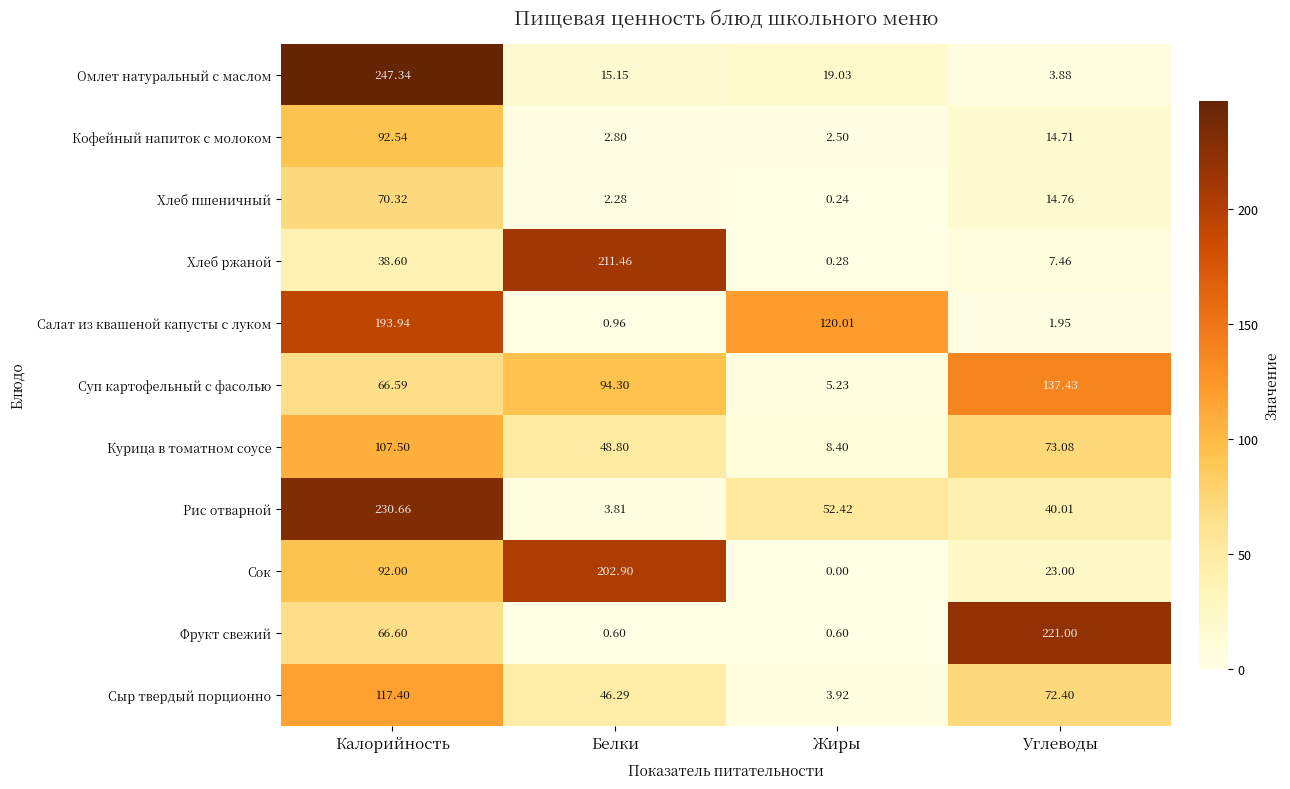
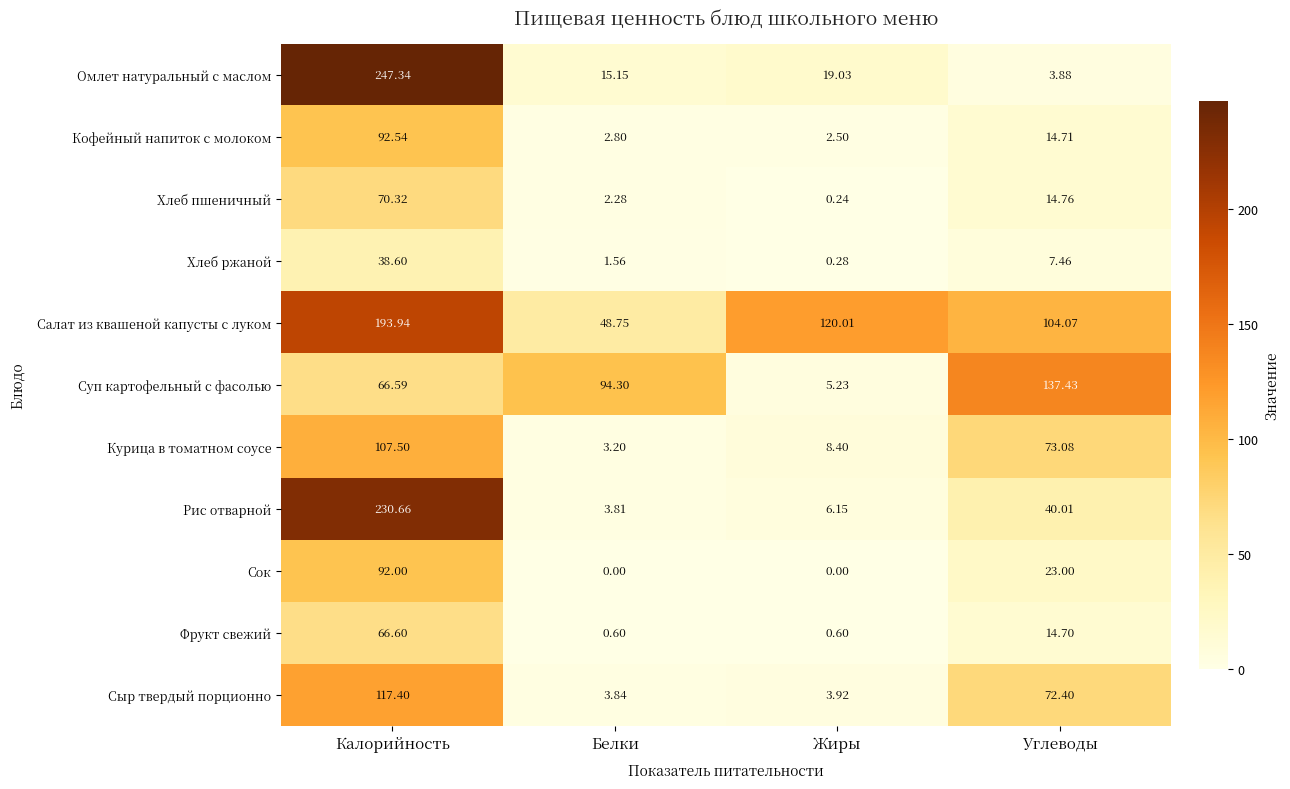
  {
    "Омлет натуральный с маслом": {
      "Калорийность": 247.34,
      "Белки": 15.15,
      "Жиры": 19.03,
      "Углеводы": 3.88
    },
    "Кофейный напиток с молоком": {
      "Калорийность": 92.54,
      "Белки": 2.80,
      "Жиры": 2.50,
      "Углеводы": 14.71
    },
    "Хлеб пшеничный": {
      "Калорийность": 70.32,
      "Белки": 2.28,
      "Жиры": 0.24,
      "Углеводы": 14.76
    },
    "Хлеб ржаной": {
      "Калорийность": 38.60,
-     "Белки": 211.46,
+     "Белки": 1.56,
      "Жиры": 0.28,
      "Углеводы": 7.46
    },
    "Салат из квашеной капусты с луком": {
      "Калорийность": 193.94,
-     "Белки": 0.96,
+     "Белки": 48.75,
      "Жиры": 120.01,
-     "Углеводы": 1.95
+     "Углеводы": 104.07
    },
    "Суп картофельный с фасолью": {
      "Калорийность": 66.59,
      "Белки": 94.30,
      "Жиры": 5.23,
      "Углеводы": 137.43
    },
    "Курица в томатном соусе": {
      "Калорийность": 107.50,
-     "Белки": 48.80,
+     "Белки": 3.20,
      "Жиры": 8.40,
      "Углеводы": 73.08
    },
    "Рис отварной": {
      "Калорийность": 230.66,
      "Белки": 3.81,
-     "Жиры": 52.42,
+     "Жиры": 6.15,
      "Углеводы": 40.01
    },
    "Сок": {
      "Калорийность": 92.00,
-     "Белки": 202.90,
+     "Белки": 0.00,
      "Жиры": 0.00,
      "Углеводы": 23.00
    },
    "Фрукт свежий": {
      "Калорийность": 66.60,
      "Белки": 0.60,
      "Жиры": 0.60,
-     "Углеводы": 221.00
+     "Углеводы": 14.70
    },
    "Сыр твердый порционно": {
      "Калорийность": 117.40,
-     "Белки": 46.29,
+     "Белки": 3.84,
      "Жиры": 3.92,
      "Углеводы": 72.40
    }
  }
